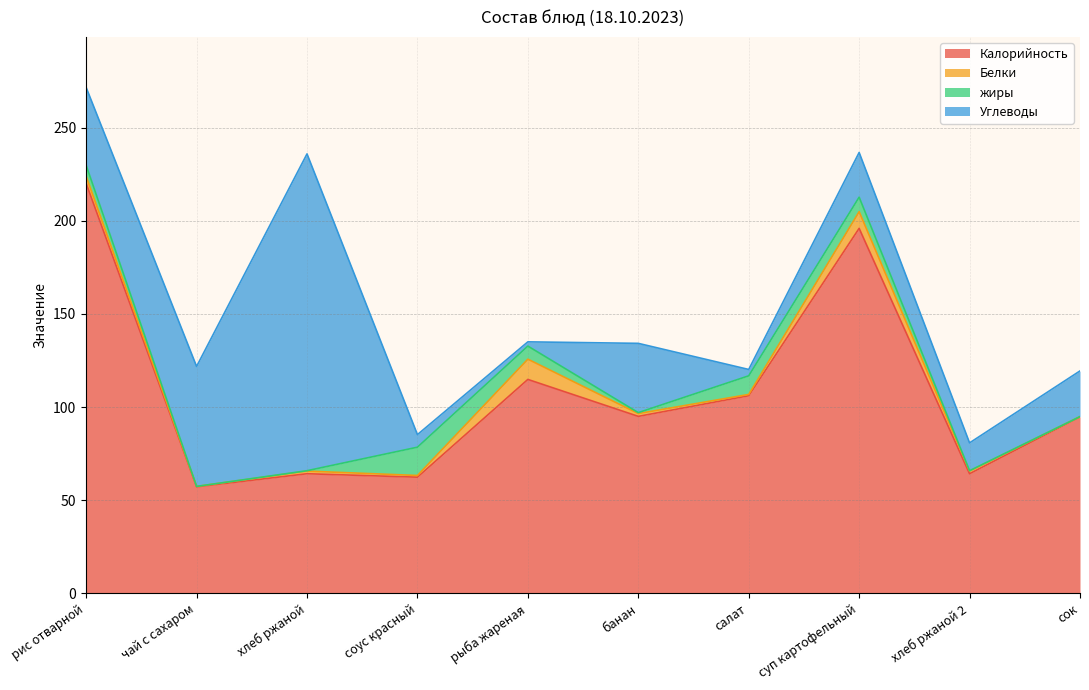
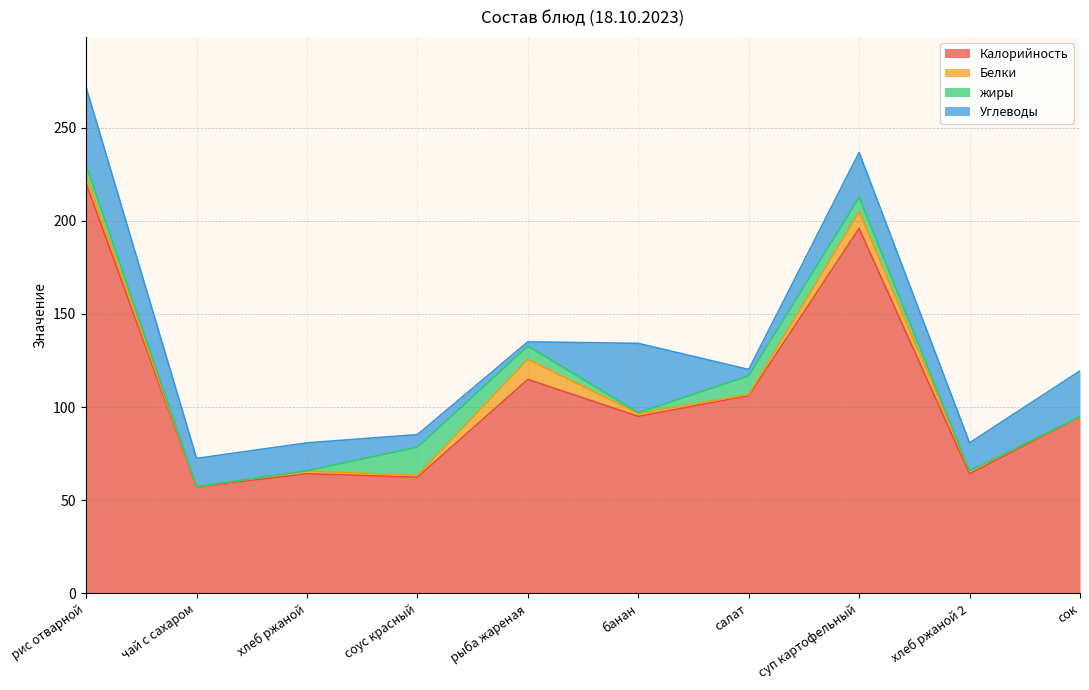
  {
    "Калорийность": {
      "рис отварной": 220,
      "хлеб ржаной": 64,
      "рыба жареная": 115,
      "банан": 95,
      "суп картофельный": 196,
      "хлеб ржаной 2": 64
    },
    "Белки": {
      "рис отварной": 4,
      "рыба жареная": 11,
      "суп картофельный": 9
    },
    "жиры": {
      "рис отварной": 6,
      "соус красный": 15,
      "рыба жареная": 7,
      "салат": 10,
      "суп картофельный": 8
    },
    "Углеводы": {
      "рис отварной": 42,
-     "чай с сахаром": 64,
-     "хлеб ржаной": 170,
+     "чай с сахаром": 15,
+     "хлеб ржаной": 15,
      "соус красный": 7,
      "рыба жареная": 2,
      "банан": 37,
      "салат": 3,
      "суп картофельный": 24,
      "хлеб ржаной 2": 15,
      "сок": 25
    }
  }
